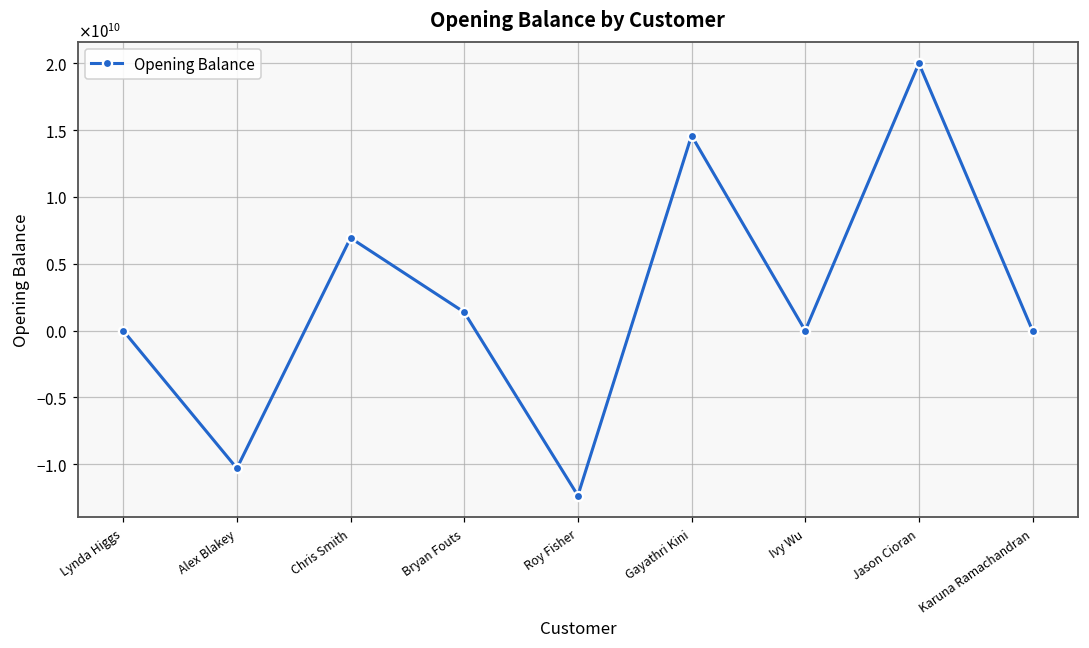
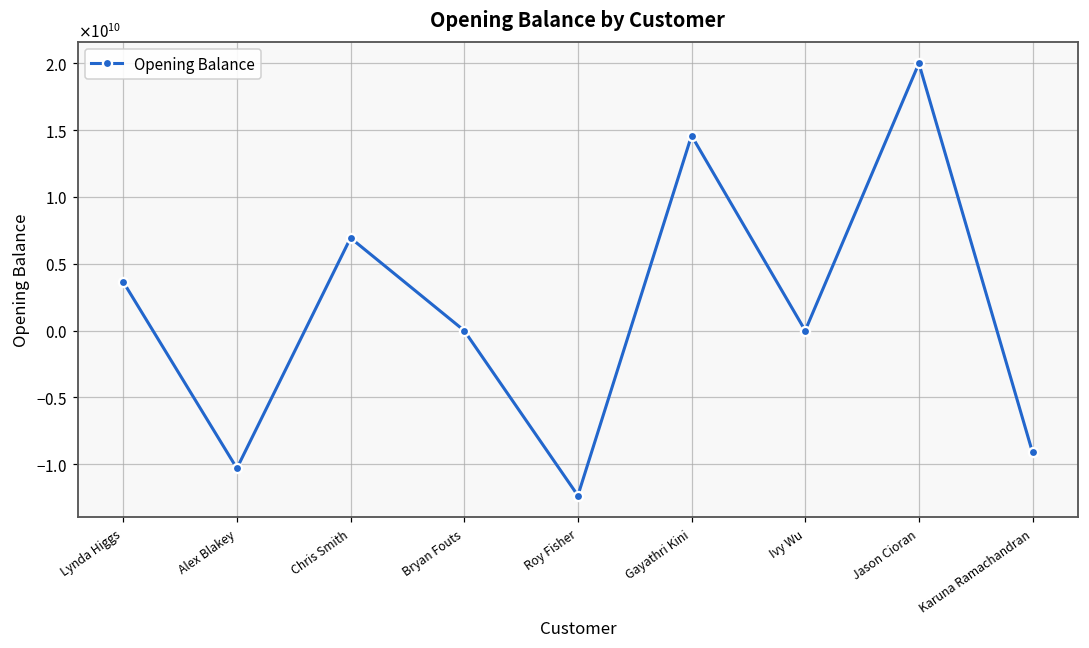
  {
-   "Lynda Higgs": 0,
+   "Lynda Higgs": 3600000000,
    "Alex Blakey": -10300000000,
    "Chris Smith": 6900000000,
-   "Bryan Fouts": 1400000000,
+   "Bryan Fouts": 0,
    "Roy Fisher": -12300000000,
    "Gayathri Kini": 14600000000,
    "Ivy Wu": 0,
    "Jason Cioran": 20000000000,
-   "Karuna Ramachandran": 0
+   "Karuna Ramachandran": -9100000000
  }
